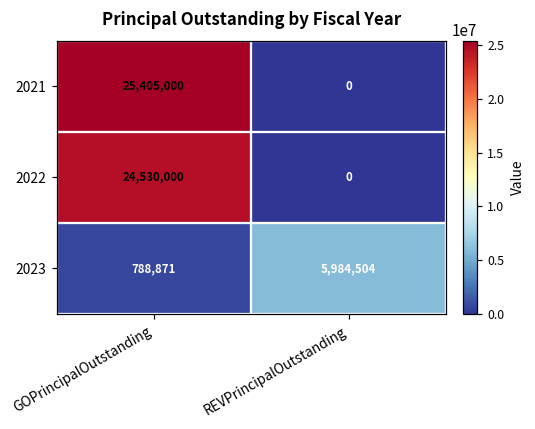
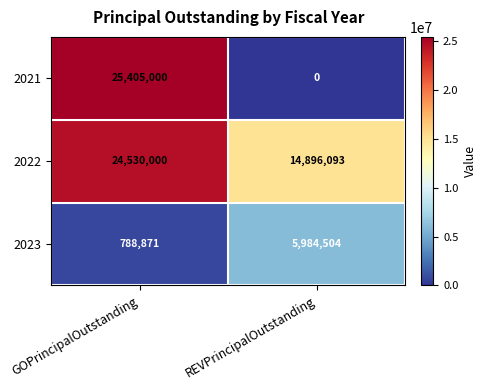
  {
    "2021": {
      "GOPrincipalOutstanding": "25,405,000",
      "REVPrincipalOutstanding": "0"
    },
    "2022": {
      "GOPrincipalOutstanding": "24,530,000",
-     "REVPrincipalOutstanding": "0"
+     "REVPrincipalOutstanding": "14,896,093"
    },
    "2023": {
      "GOPrincipalOutstanding": "788,871",
      "REVPrincipalOutstanding": "5,984,504"
    }
  }
